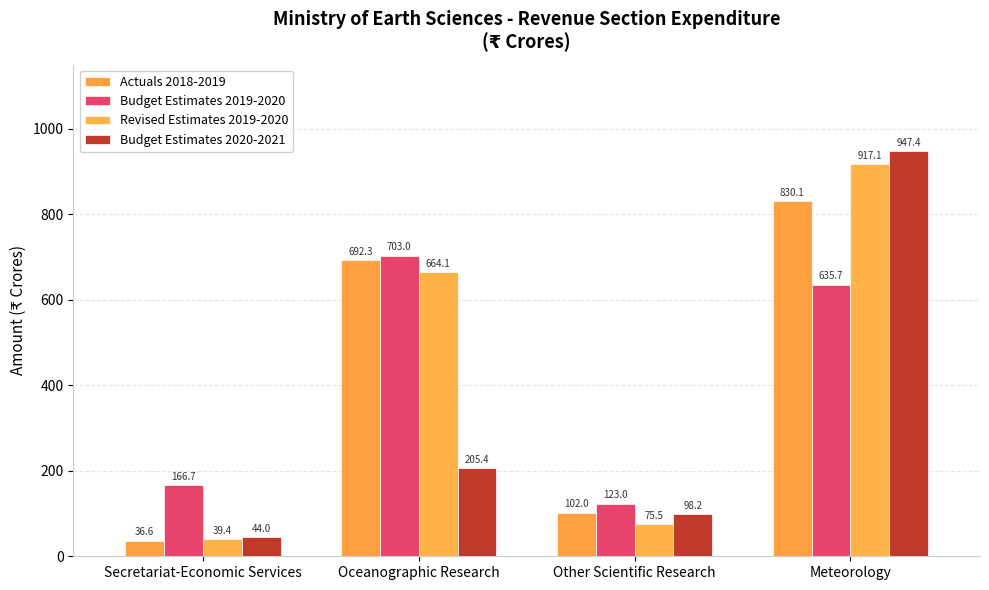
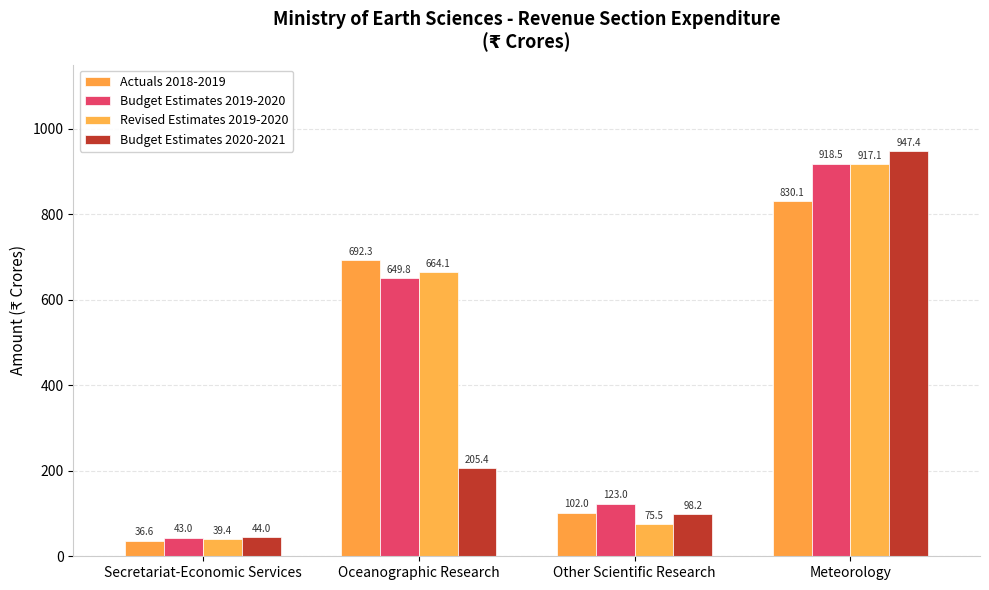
  {
    "Budget Estimates 2019-2020": {
-     "Secretariat-Economic Services": 166.7,
-     "Oceanographic Research": 703.0,
+     "Secretariat-Economic Services": 43.0,
+     "Oceanographic Research": 649.8,
      "Other Scientific Research": 123.0,
-     "Meteorology": 635.7
+     "Meteorology": 918.5
    },
    "Budget Estimates 2020-2021": {
      "Secretariat-Economic Services": 44.0,
      "Oceanographic Research": 205.4,
      "Other Scientific Research": 98.2,
      "Meteorology": 947.4
    }
  }
